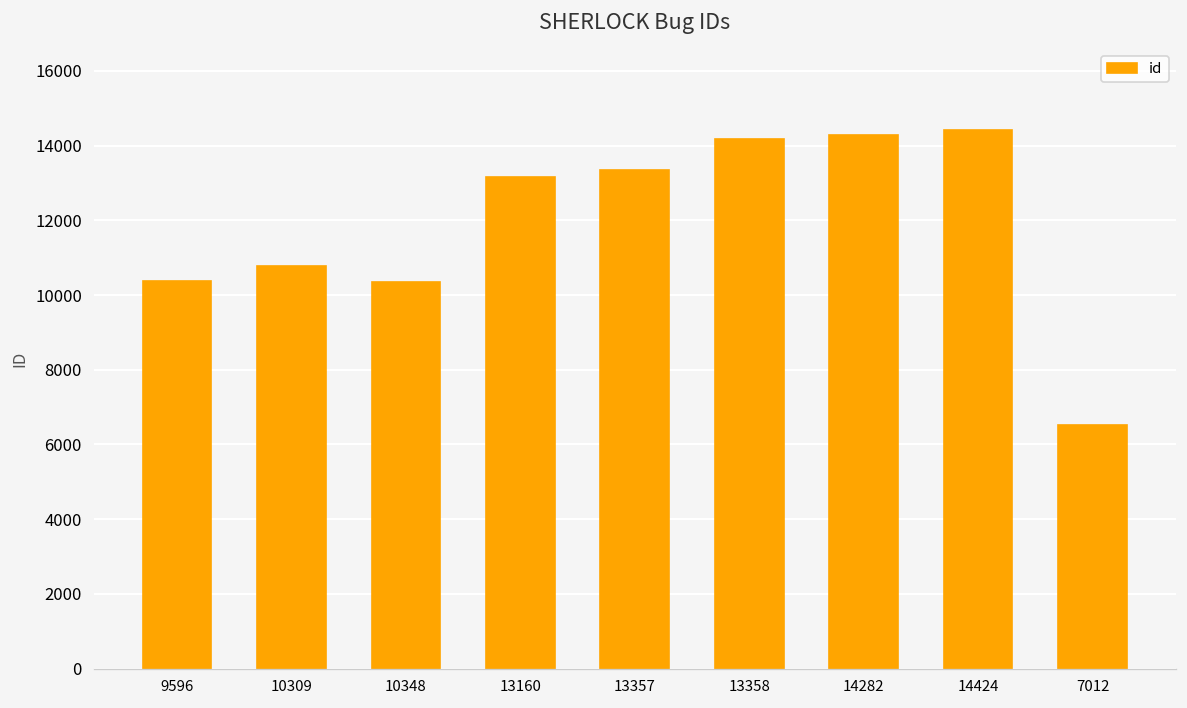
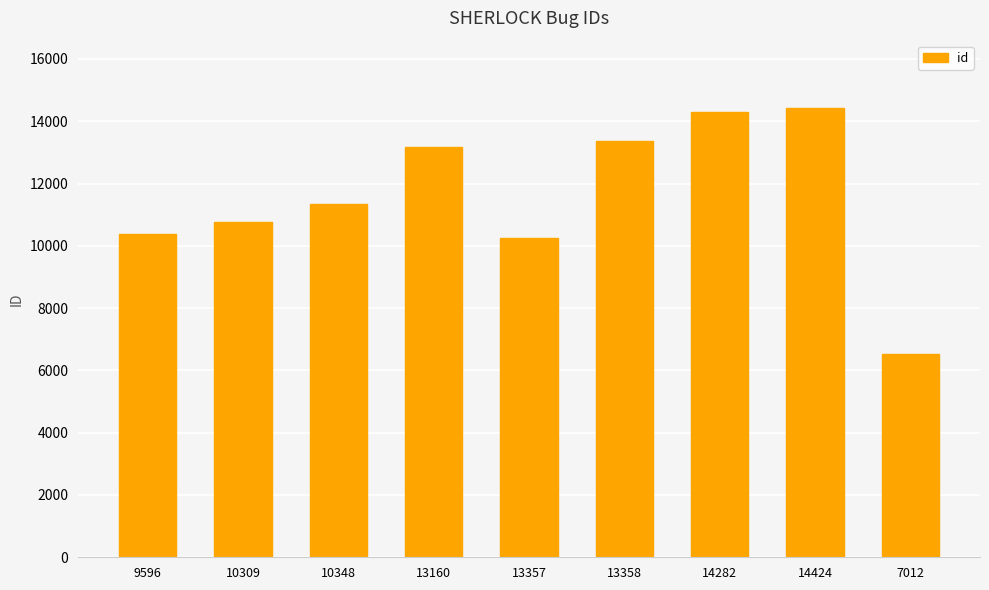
  {
    "9596": 10400,
    "10309": 10800,
-   "10348": 10300,
+   "10348": 11300,
    "13160": 13200,
-   "13357": 13400,
-   "13358": 14200,
+   "13357": 10300,
+   "13358": 13400,
    "14282": 14300,
    "14424": 14400,
    "7012": 6500
  }
